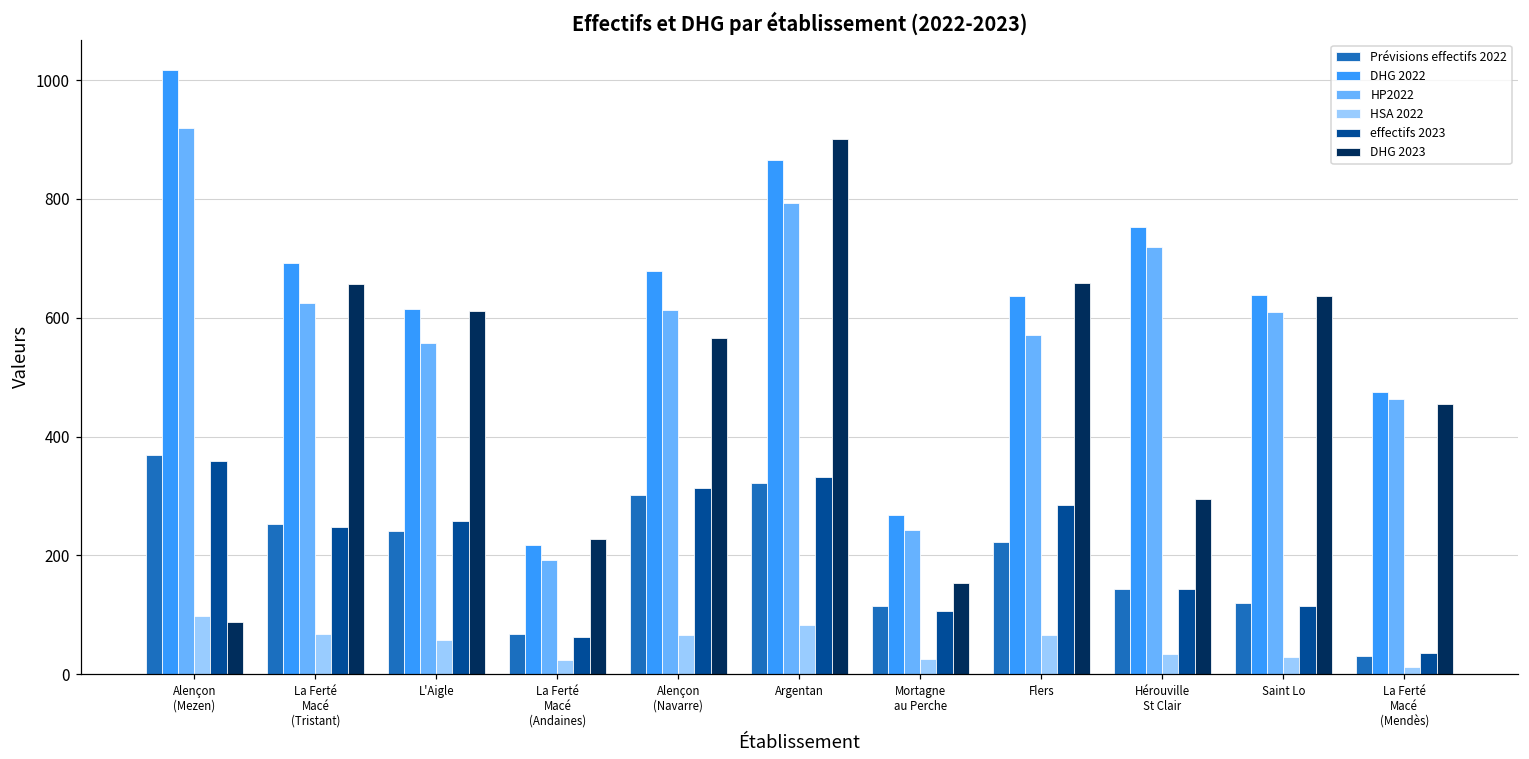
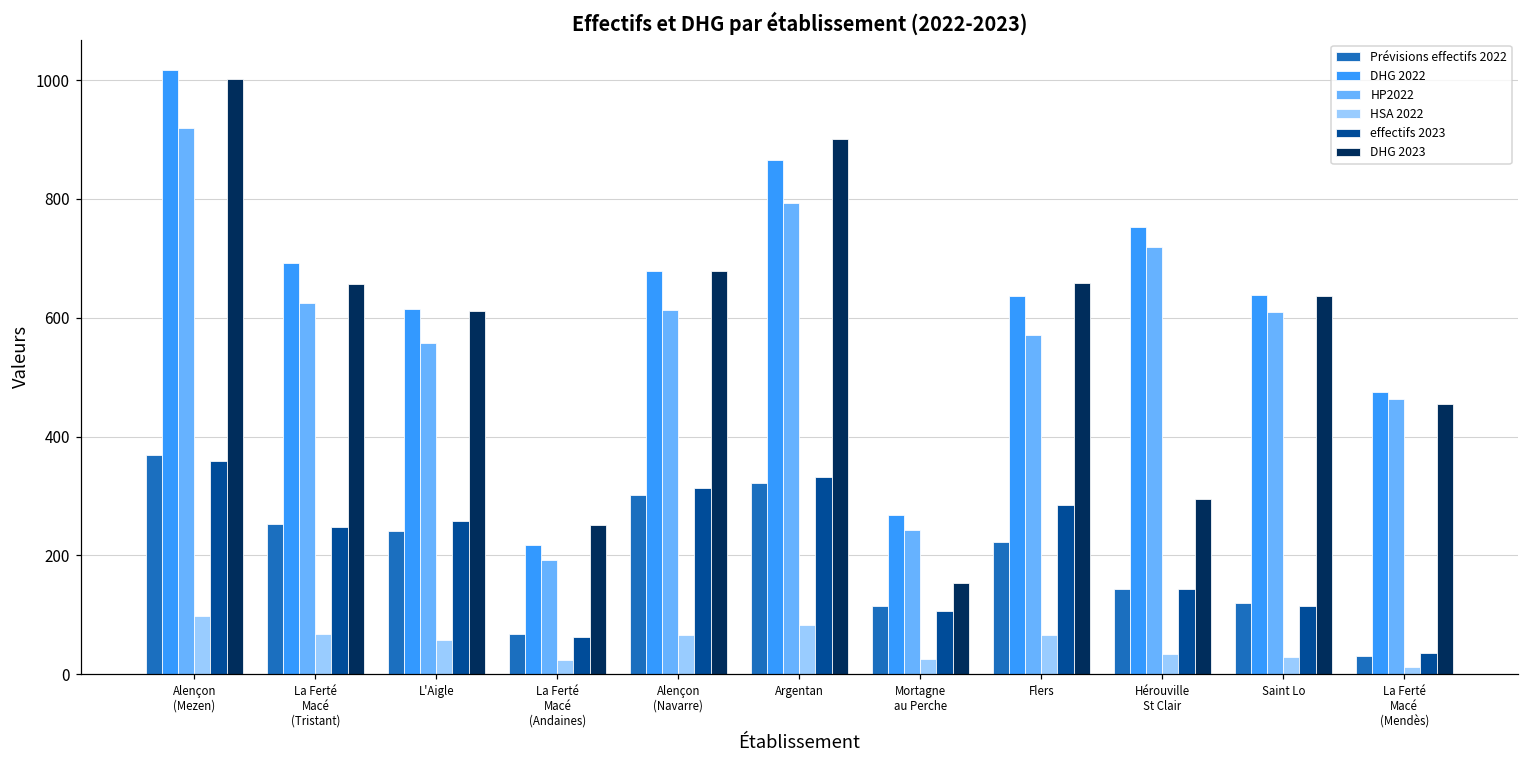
  {
    "DHG 2023": {
-     "Alençon (Mezen)": 90,
+     "Alençon (Mezen)": 1000,
      "La Ferté Macé (Tristant)": 660,
      "L'Aigle": 610,
-     "La Ferté Macé (Andaines)": 230,
-     "Alençon (Navarre)": 570,
+     "La Ferté Macé (Andaines)": 250,
+     "Alençon (Navarre)": 680,
      "Argentan": 900,
      "Mortagne au Perche": 150,
      "Flers": 660,
      "Hérouville St Clair": 290,
      "Saint Lo": 640,
      "La Ferté Macé (Mendès)": 450
    }
  }
